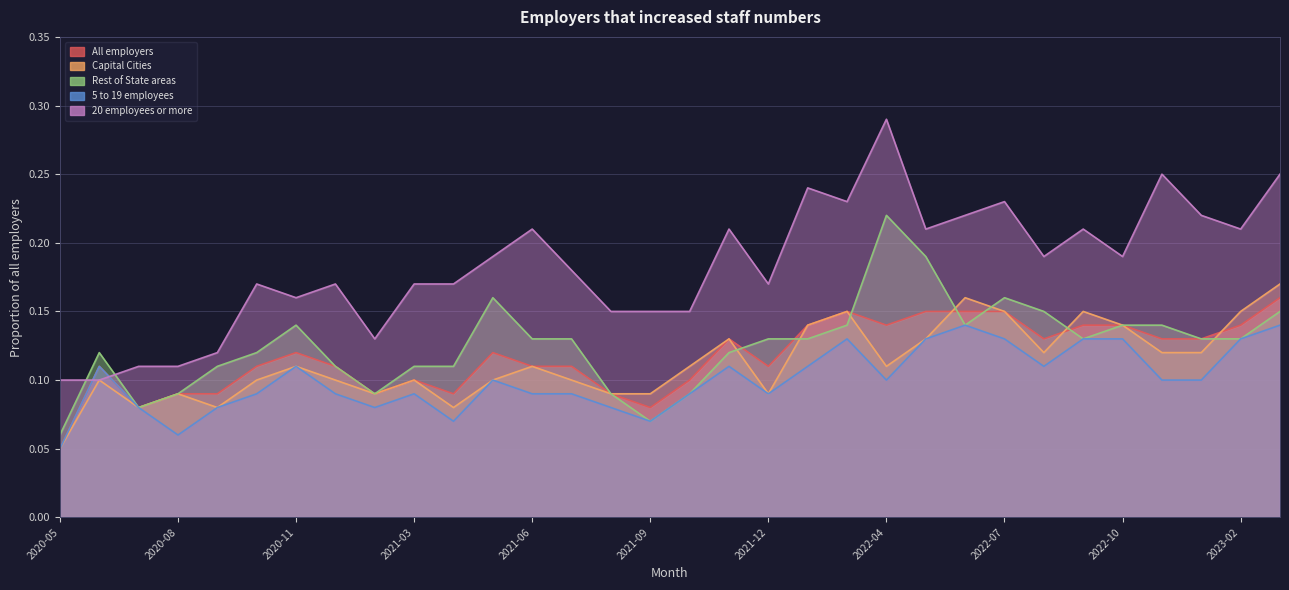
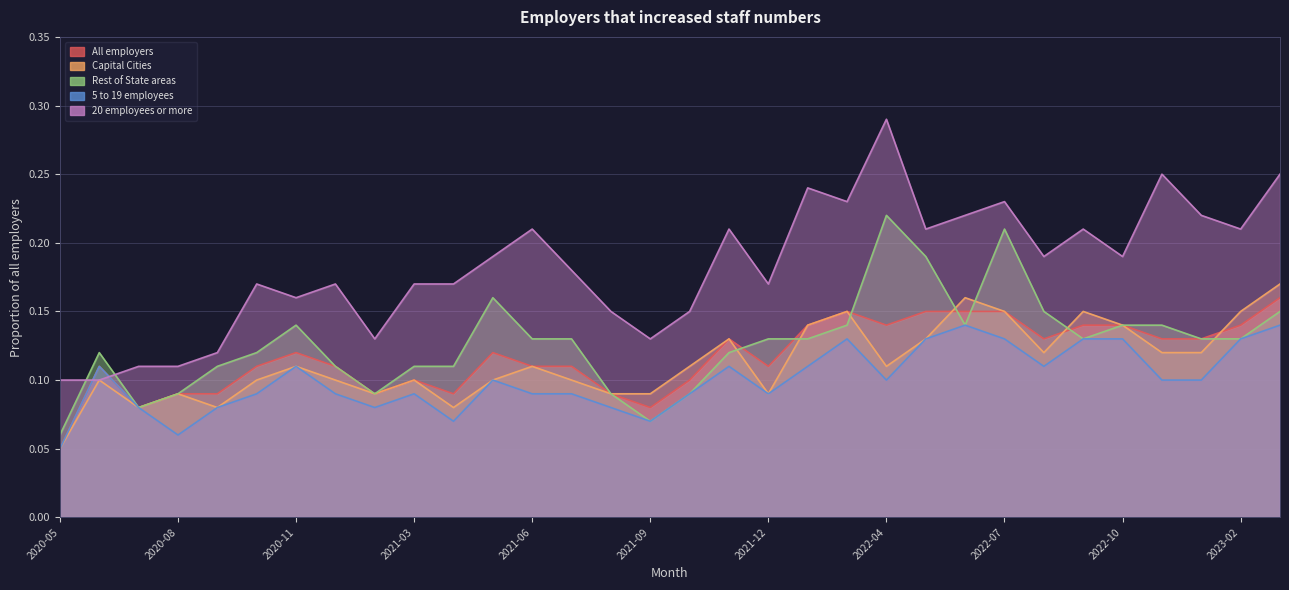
  {
    "Rest of State areas": {
      "2020-05": 0.06,
      "2020-11": 0.14,
      "2021-03": 0.11,
      "2021-06": 0.13,
      "2021-12": 0.13,
      "2022-04": 0.22,
-     "2022-07": 0.16
+     "2022-07": 0.21
    },
    "5 to 19 employees": {
      "2020-08": 0.06,
      "2021-03": 0.09,
      "2021-06": 0.09,
      "2022-04": 0.10,
      "2022-07": 0.13,
      "2022-10": 0.13
    },
    "20 employees or more": {
      "2020-05": 0.10,
      "2020-08": 0.11,
      "2020-11": 0.16,
      "2021-03": 0.17,
      "2021-06": 0.21,
-     "2021-09": 0.15,
+     "2021-09": 0.13,
      "2021-12": 0.17,
      "2022-04": 0.29,
      "2022-07": 0.23,
      "2022-10": 0.19,
      "2023-02": 0.21
    }
  }
